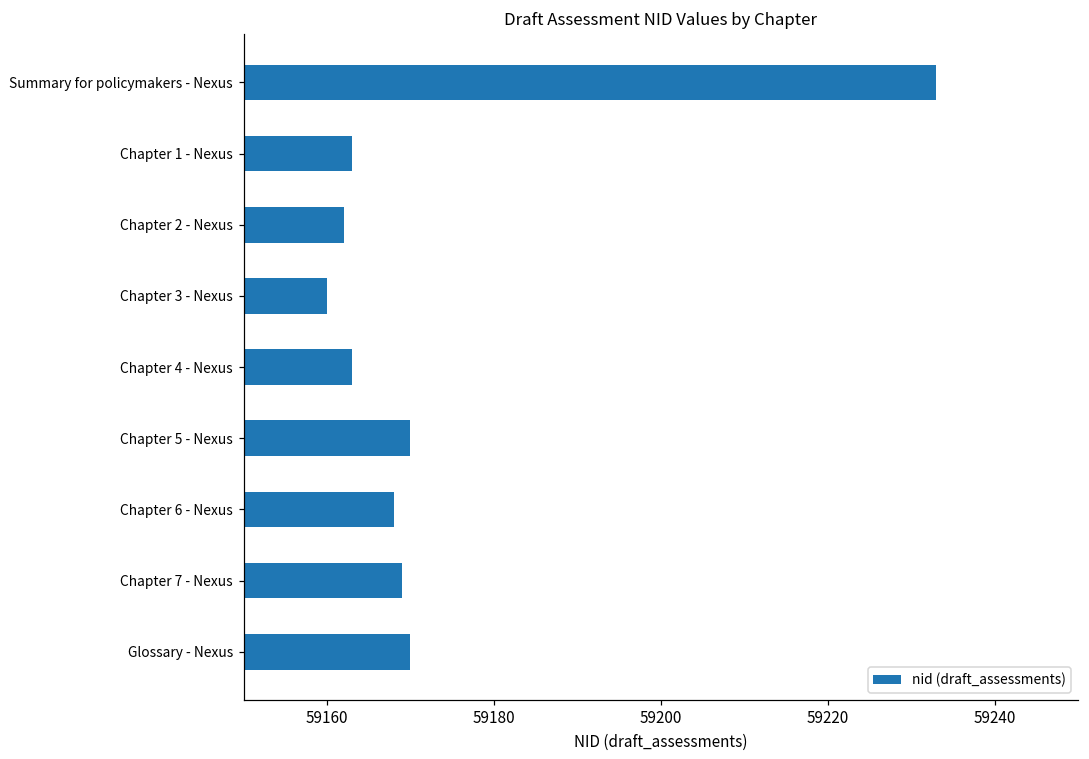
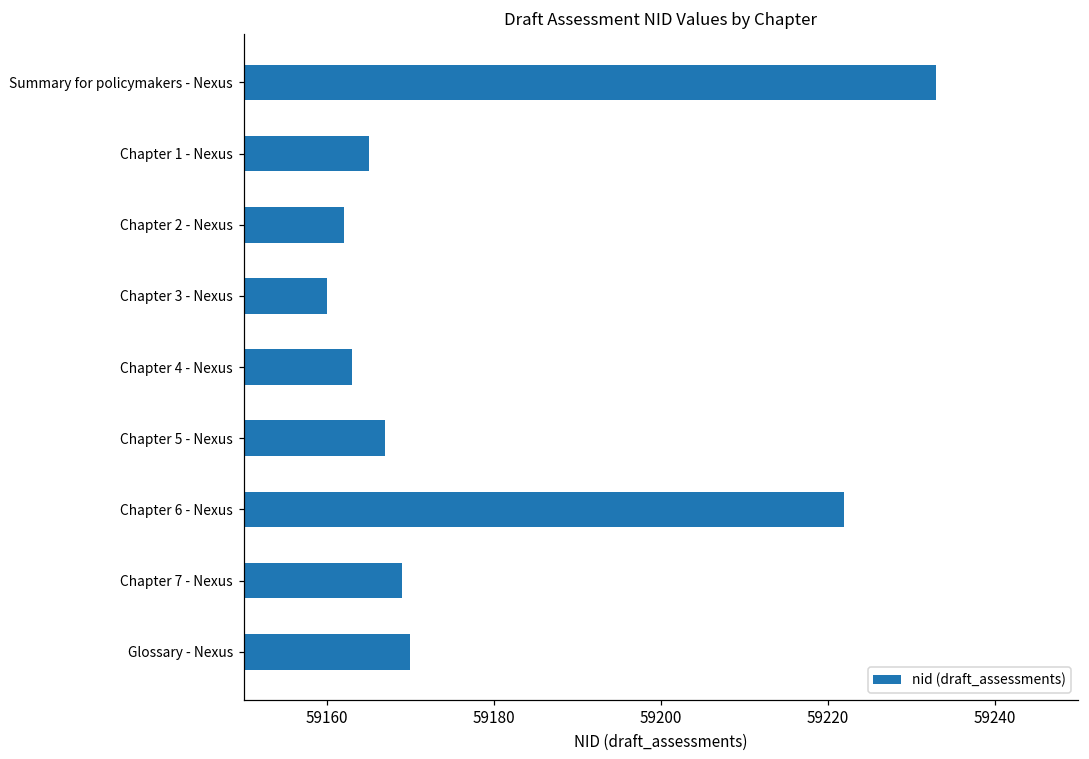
  {
    "Summary for policymakers - Nexus": 59233,
-   "Chapter 1 - Nexus": 59163,
+   "Chapter 1 - Nexus": 59165,
    "Chapter 2 - Nexus": 59162,
    "Chapter 3 - Nexus": 59160,
    "Chapter 4 - Nexus": 59163,
-   "Chapter 5 - Nexus": 59170,
-   "Chapter 6 - Nexus": 59168,
+   "Chapter 5 - Nexus": 59167,
+   "Chapter 6 - Nexus": 59222,
    "Chapter 7 - Nexus": 59169,
    "Glossary - Nexus": 59170
  }
